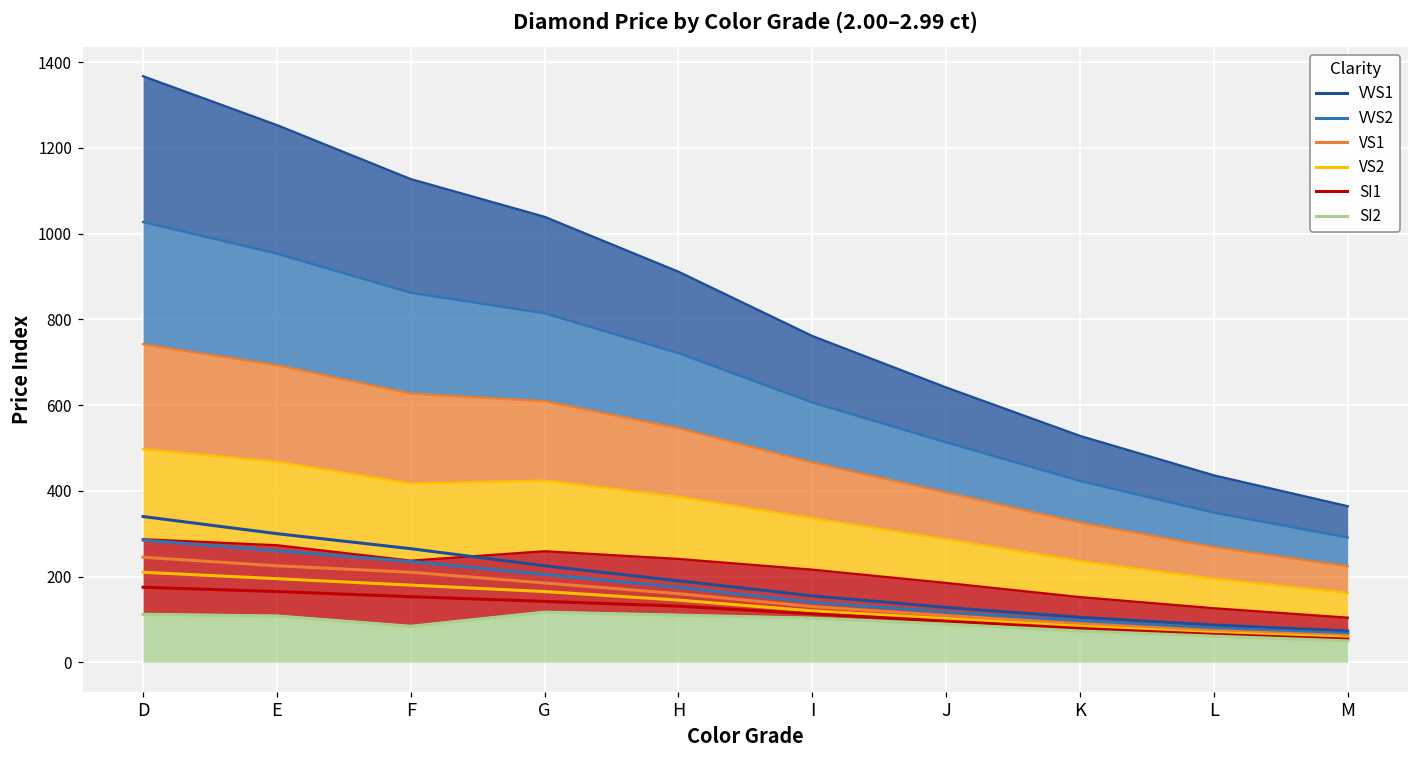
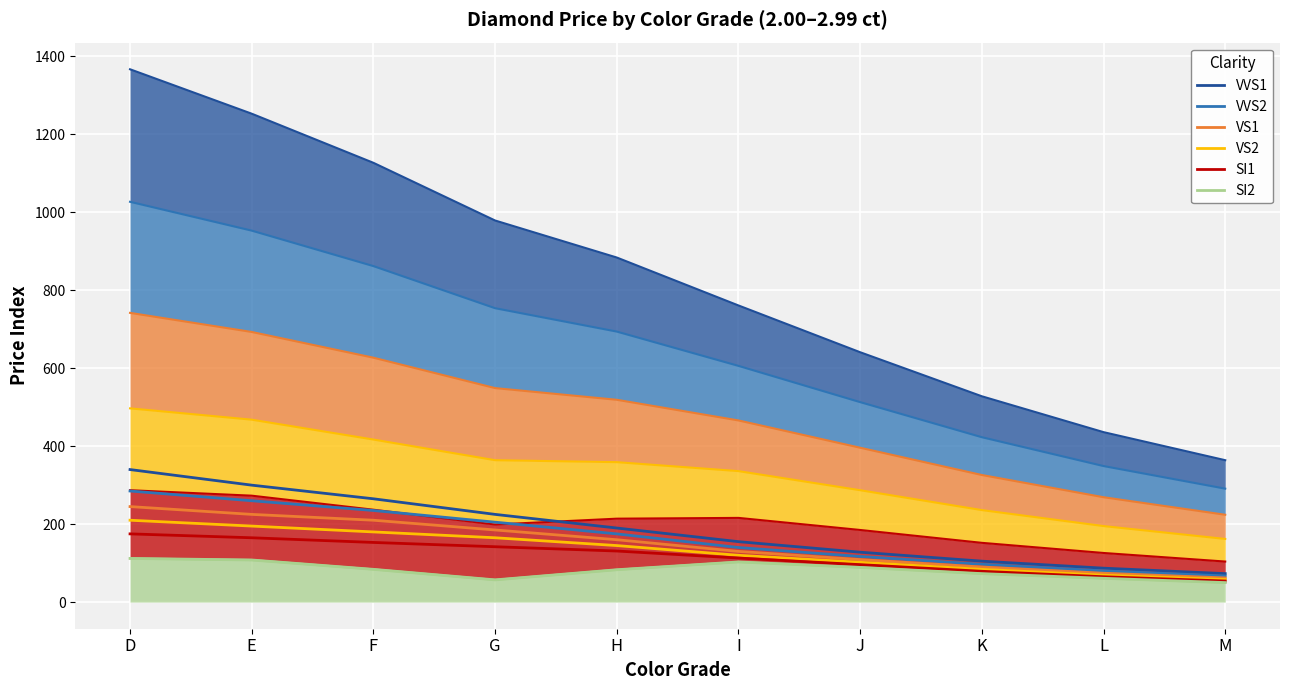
  {
    "SI2": {
      "D": 110,
      "E": 110,
      "F": 80,
-     "G": 120,
-     "H": 110,
+     "G": 60,
+     "H": 80,
      "I": 100,
      "J": 90
    }
  }
